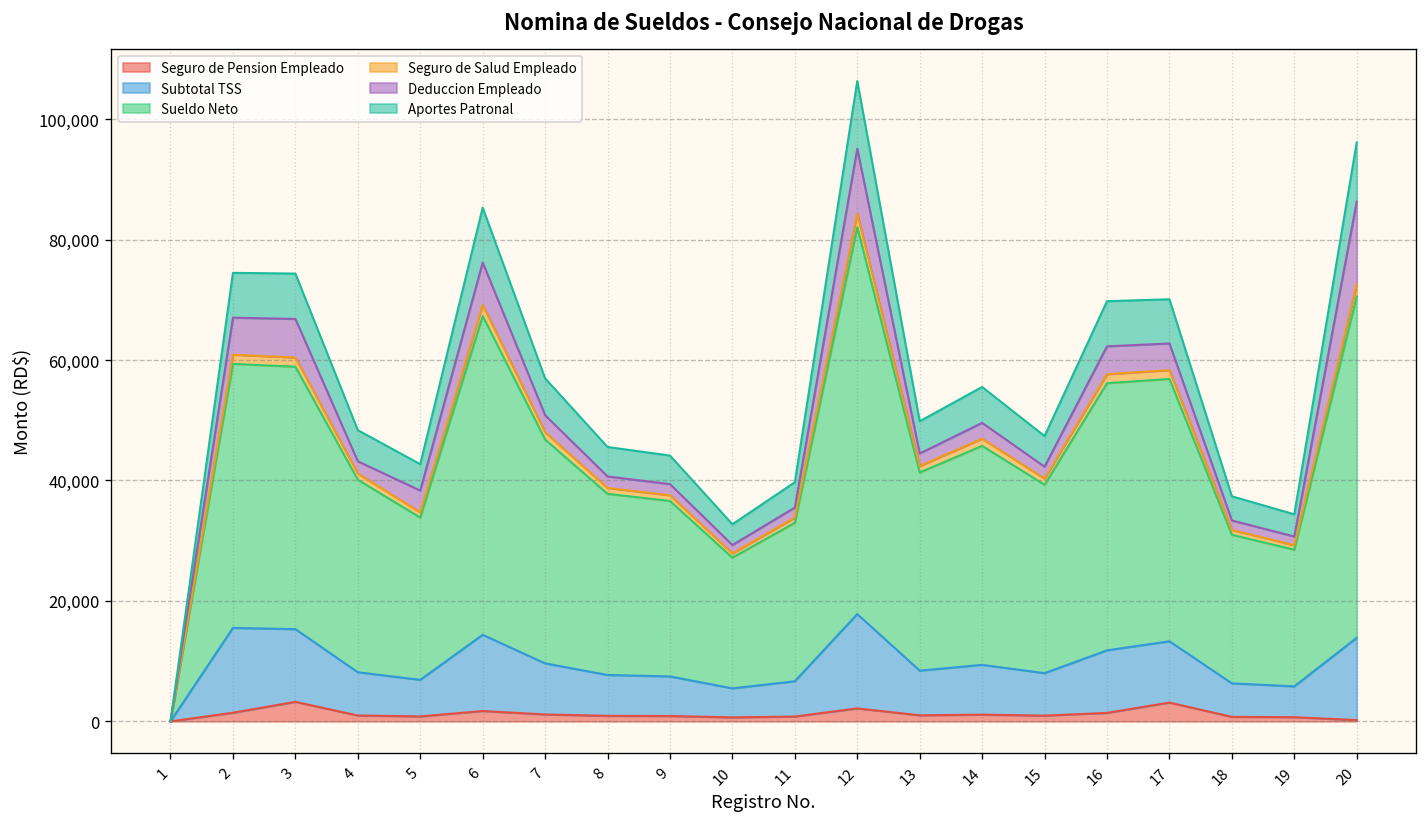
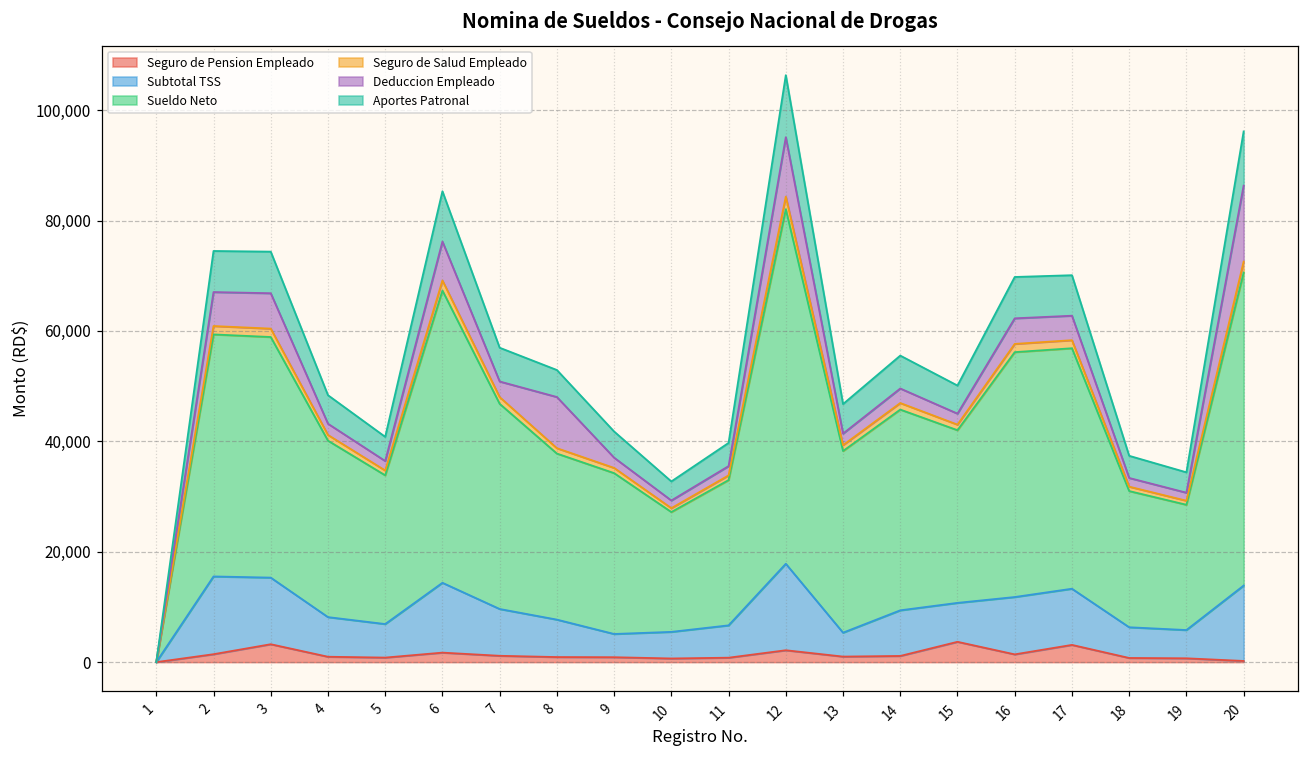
  {
    "Seguro de Pension Empleado": {
      "2": "1,000",
      "3": "3,000",
      "4": "1,000",
      "5": "1,000",
      "6": "2,000",
      "7": "1,000",
      "8": "1,000",
      "9": "1,000",
      "10": "1,000",
      "11": "1,000",
      "12": "2,000",
      "13": "1,000",
      "14": "1,000",
-     "15": "1,000",
+     "15": "4,000",
      "16": "1,000",
      "17": "3,000",
      "18": "1,000",
      "19": "1,000",
      "20": "0"
    },
    "Subtotal TSS": {
      "2": "14,000",
      "3": "12,000",
      "4": "7,000",
      "5": "6,000",
      "6": "13,000",
      "7": "8,000",
      "8": "7,000",
-     "9": "7,000",
+     "9": "4,000",
      "10": "5,000",
      "11": "6,000",
      "12": "16,000",
-     "13": "7,000",
+     "13": "4,000",
      "14": "8,000",
      "15": "7,000",
      "16": "10,000",
      "17": "10,000",
      "18": "6,000",
      "19": "5,000",
      "20": "14,000"
    },
    "Seguro de Salud Empleado": {
      "2": "2,000",
      "3": "2,000",
      "4": "1,000",
      "5": "1,000",
      "6": "2,000",
      "7": "1,000",
      "8": "1,000",
      "9": "1,000",
      "10": "1,000",
      "11": "1,000",
      "12": "2,000",
      "13": "1,000",
      "14": "1,000",
      "15": "1,000",
      "16": "1,000",
      "17": "1,000",
      "18": "1,000",
      "19": "1,000",
      "20": "2,000"
    },
    "Deduccion Empleado": {
      "2": "6,000",
      "3": "6,000",
      "4": "2,000",
-     "5": "4,000",
+     "5": "2,000",
      "6": "7,000",
      "7": "3,000",
-     "8": "2,000",
+     "8": "9,000",
      "9": "2,000",
      "10": "1,000",
      "11": "2,000",
      "12": "11,000",
      "13": "2,000",
      "14": "3,000",
      "15": "2,000",
      "16": "5,000",
      "17": "4,000",
      "18": "2,000",
      "19": "1,000",
      "20": "14,000"
    }
  }
